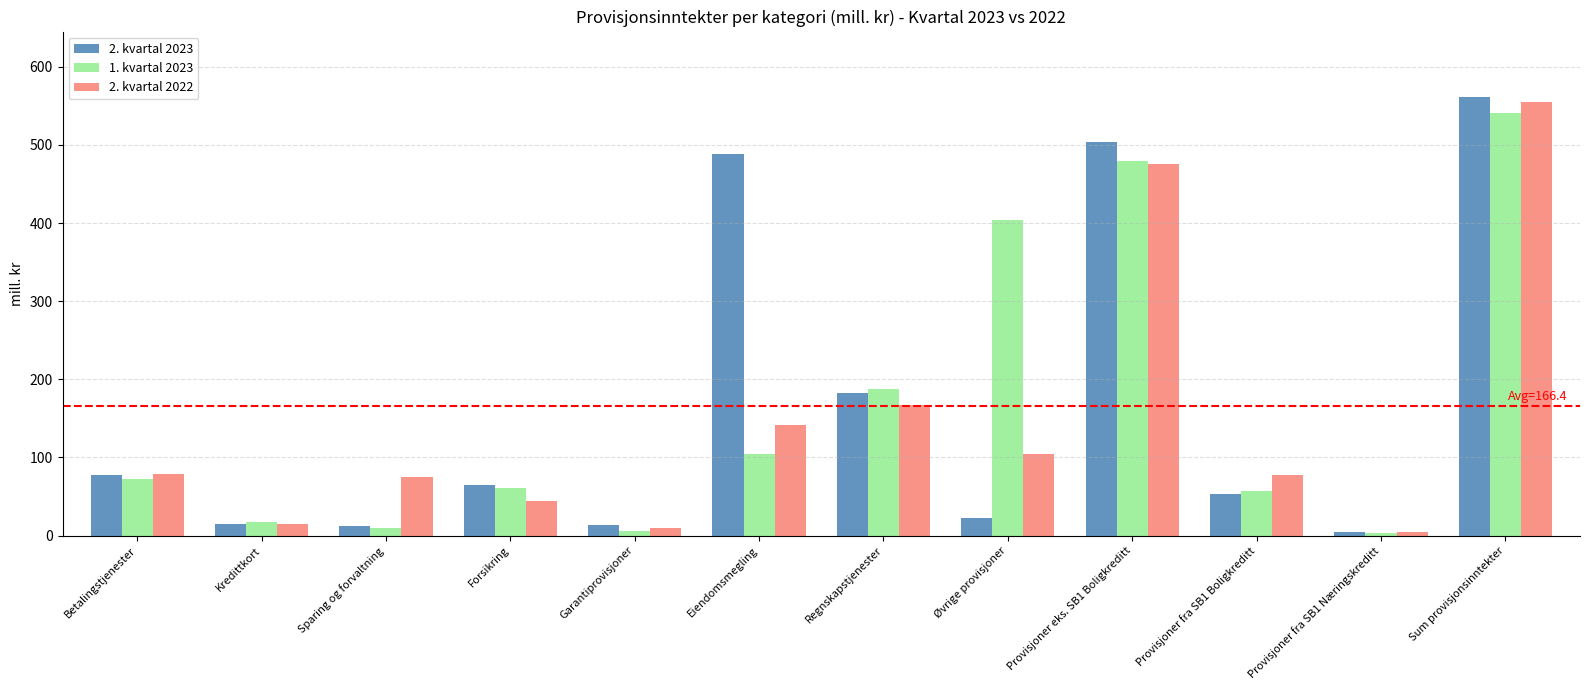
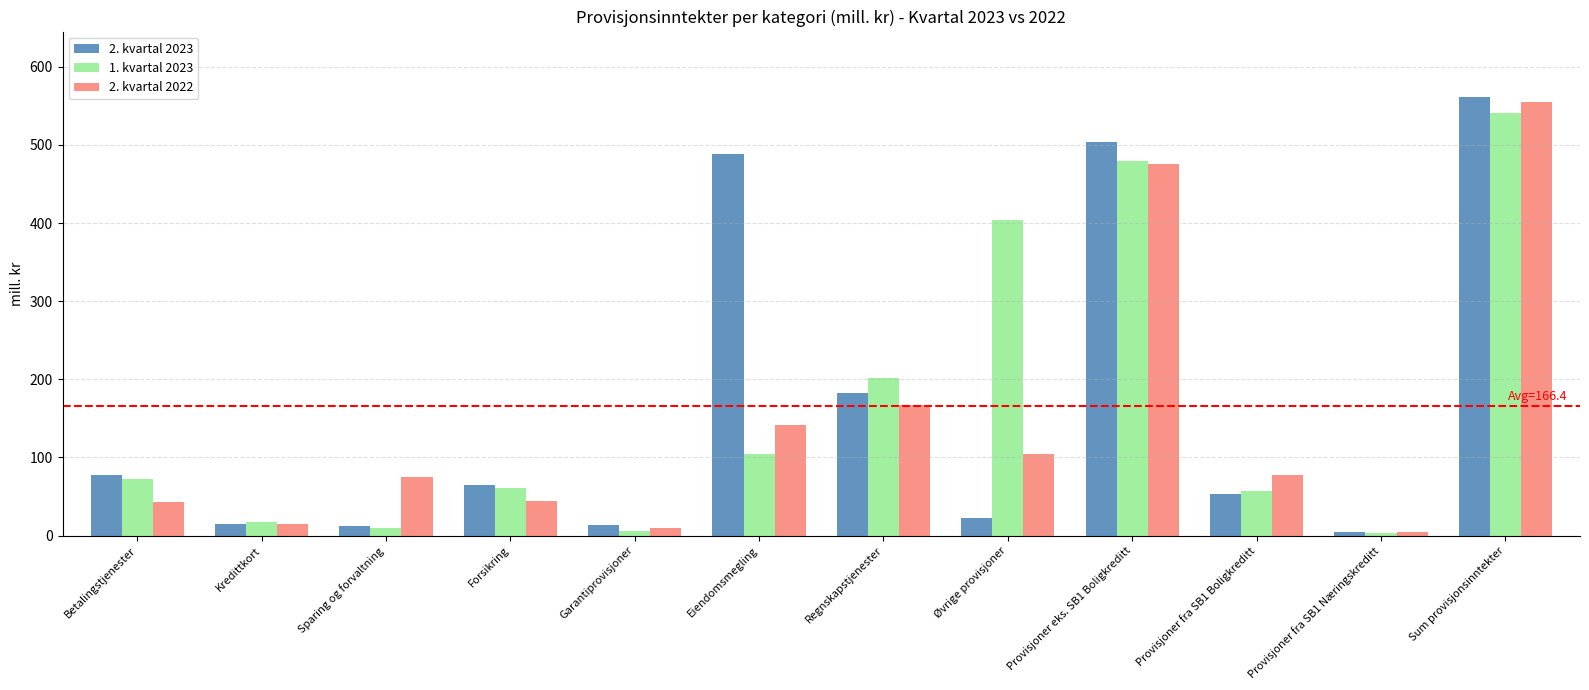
  {
    "2. kvartal 2023": {
      "Betalingstjenester": 80,
      "Kredittkort": 20,
      "Sparing og forvaltning": 10,
      "Forsikring": 70,
      "Garantiprovisjoner": 10,
      "Eiendomsmegling": 490,
      "Regnskapstjenester": 180,
      "Øvrige provisjoner": 20,
      "Provisjoner eks. SB1 Boligkreditt": 500,
      "Provisjoner fra SB1 Boligkreditt": 50,
      "Provisjoner fra SB1 Næringskreditt": 0,
      "Sum provisjonsinntekter": 560
    },
    "1. kvartal 2023": {
      "Betalingstjenester": 70,
      "Kredittkort": 20,
      "Sparing og forvaltning": 10,
      "Forsikring": 60,
      "Garantiprovisjoner": 10,
      "Eiendomsmegling": 110,
-     "Regnskapstjenester": 190,
+     "Regnskapstjenester": 200,
      "Øvrige provisjoner": 400,
      "Provisjoner eks. SB1 Boligkreditt": 480,
      "Provisjoner fra SB1 Boligkreditt": 60,
      "Sum provisjonsinntekter": 540
    },
    "2. kvartal 2022": {
-     "Betalingstjenester": 80,
+     "Betalingstjenester": 40,
      "Kredittkort": 20,
      "Sparing og forvaltning": 70,
      "Forsikring": 40,
      "Garantiprovisjoner": 10,
      "Eiendomsmegling": 140,
      "Regnskapstjenester": 170,
      "Øvrige provisjoner": 100,
      "Provisjoner eks. SB1 Boligkreditt": 480,
      "Provisjoner fra SB1 Boligkreditt": 80,
      "Provisjoner fra SB1 Næringskreditt": 0
    }
  }
